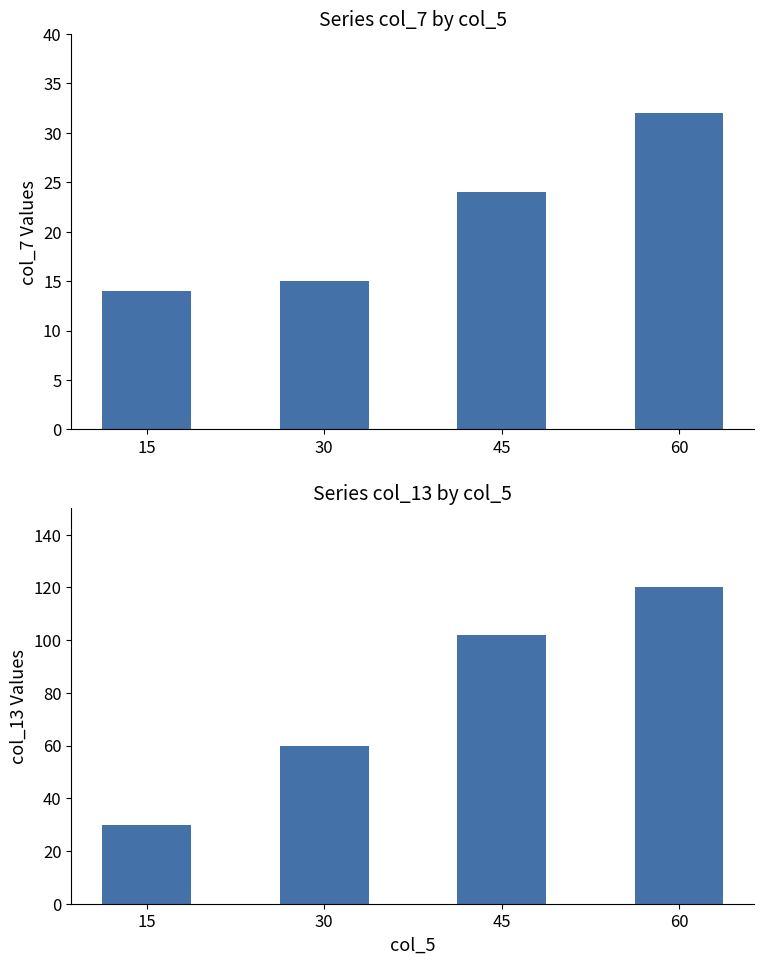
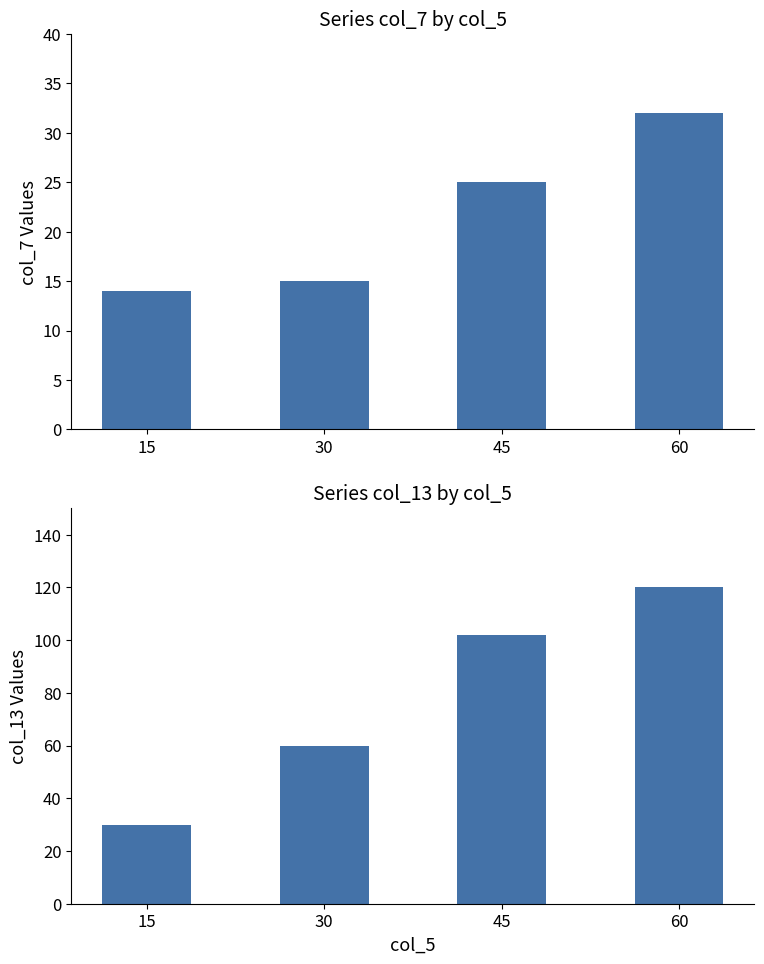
  {
    "Series col_7 by col_5": {
      "15": 14,
      "30": 15,
-     "45": 24,
+     "45": 25,
      "60": 32
    },
    "Series col_13 by col_5": {
      "15": 30,
      "30": 60,
      "45": 102,
      "60": 120
    }
  }
